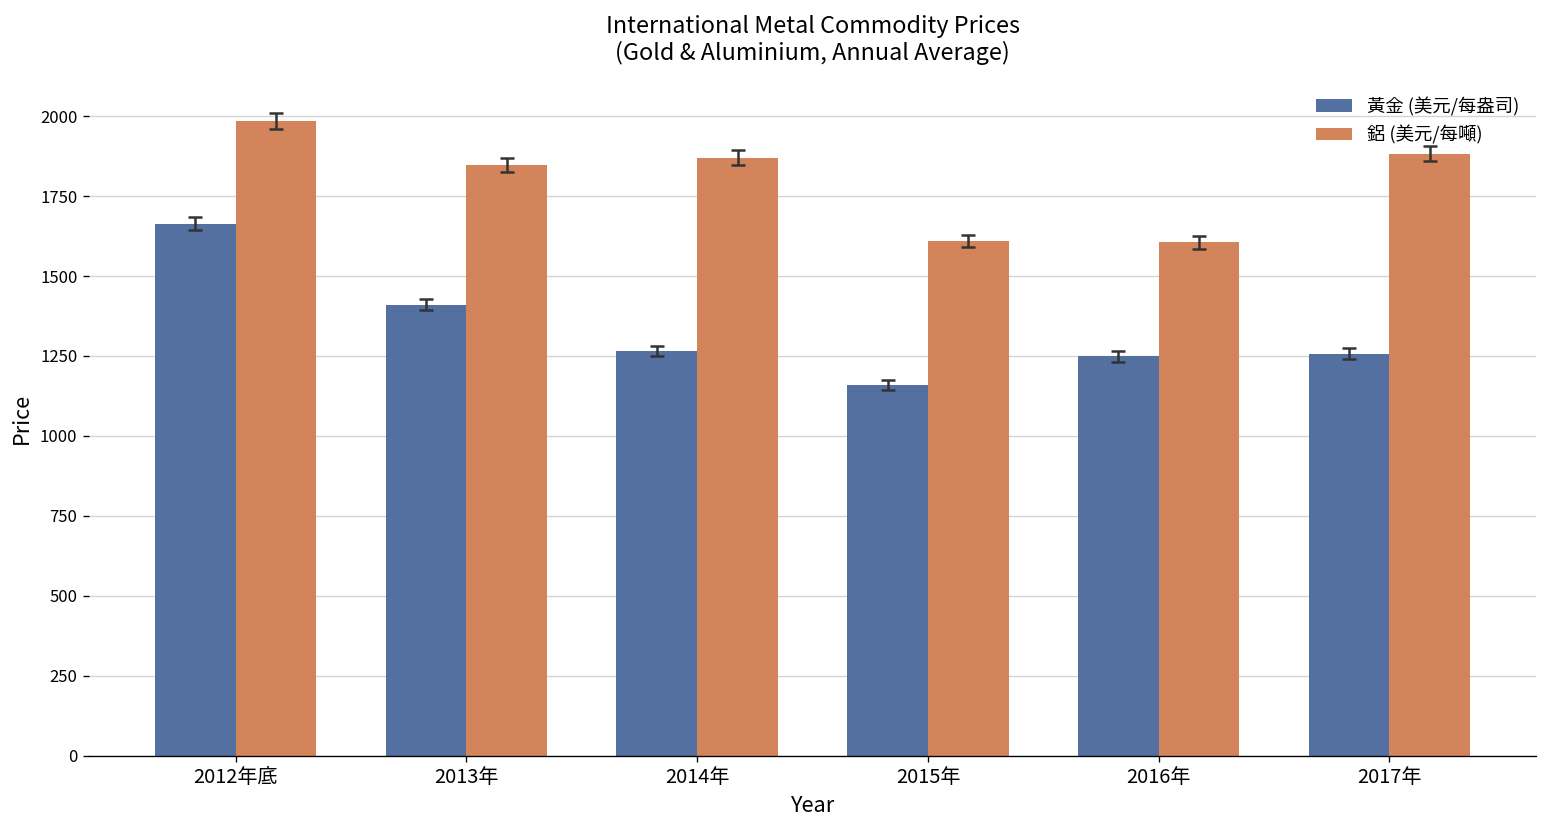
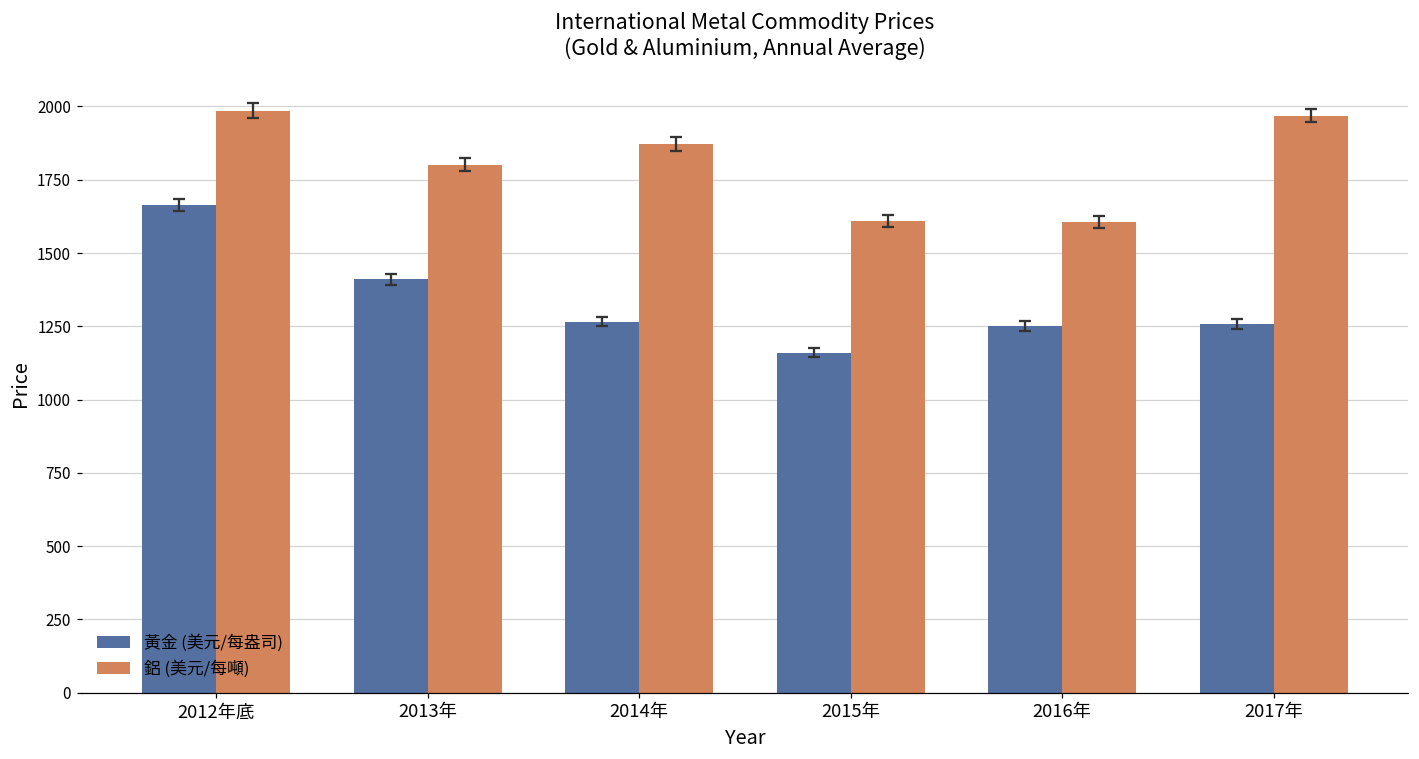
  {
    "鋁 (美元/每噸)": {
      "2012年底": 1990,
-     "2013年": 1850,
+     "2013年": 1800,
      "2014年": 1870,
      "2015年": 1610,
      "2016年": 1610,
-     "2017年": 1880
+     "2017年": 1970
    }
  }
